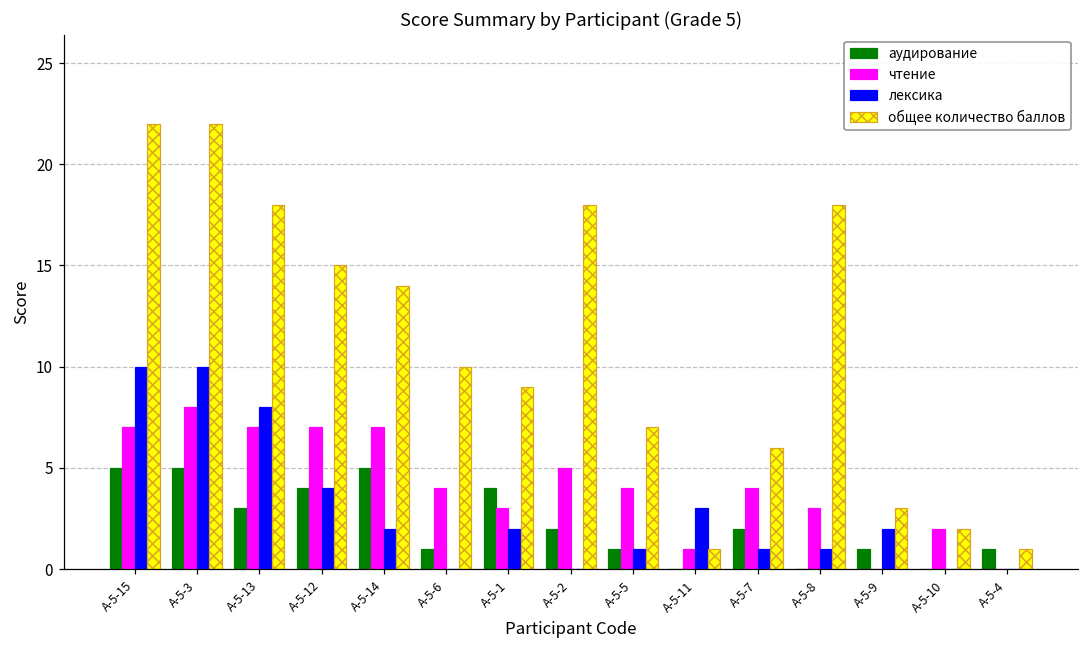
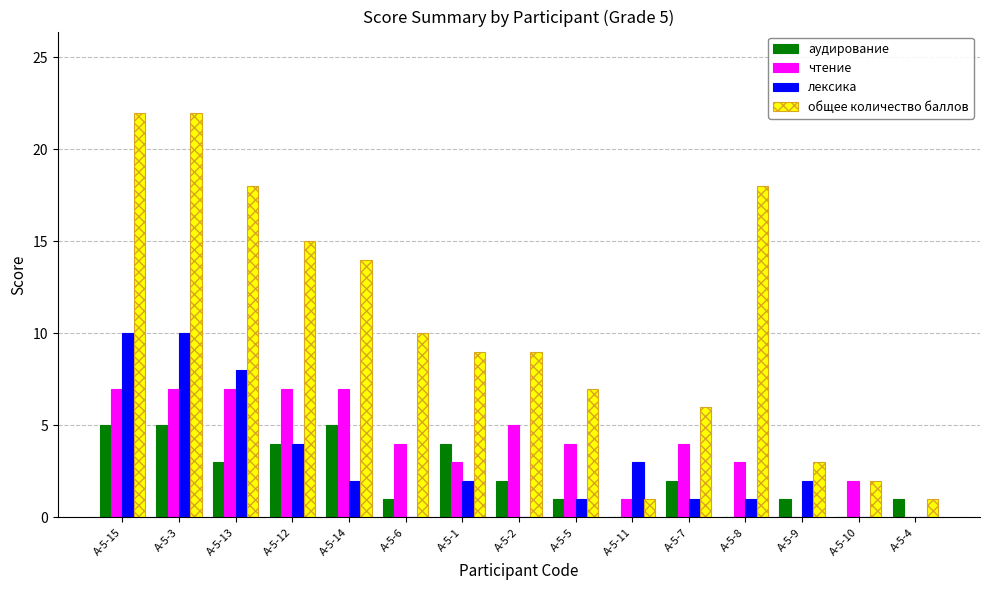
  {
    "аудирование": {
      "А-5-15": 5,
      "А-5-3": 5,
      "А-5-13": 3,
      "А-5-12": 4,
      "А-5-14": 5,
      "А-5-6": 1,
      "А-5-1": 4,
      "А-5-2": 2,
      "А-5-5": 1,
      "А-5-11": 0,
      "А-5-7": 2,
      "А-5-8": 0,
      "А-5-9": 1,
      "А-5-10": 0,
      "А-5-4": 1
    },
    "чтение": {
      "А-5-15": 7,
-     "А-5-3": 8,
+     "А-5-3": 7,
      "А-5-13": 7,
      "А-5-12": 7,
      "А-5-14": 7,
      "А-5-6": 4,
      "А-5-1": 3,
      "А-5-2": 5,
      "А-5-5": 4,
      "А-5-11": 1,
      "А-5-7": 4,
      "А-5-8": 3,
      "А-5-9": 0,
      "А-5-10": 2,
      "А-5-4": 0
    },
    "лексика": {
      "А-5-15": 10,
      "А-5-3": 10,
      "А-5-13": 8,
      "А-5-12": 4,
      "А-5-14": 2,
      "А-5-6": 0,
      "А-5-1": 2,
      "А-5-2": 0,
      "А-5-5": 1,
      "А-5-11": 3,
      "А-5-7": 1,
      "А-5-8": 1,
      "А-5-9": 2,
      "А-5-10": 0,
      "А-5-4": 0
    },
    "общее количество баллов": {
      "А-5-15": 22,
      "А-5-3": 22,
      "А-5-13": 18,
      "А-5-12": 15,
      "А-5-14": 14,
      "А-5-6": 10,
      "А-5-1": 9,
-     "А-5-2": 18,
+     "А-5-2": 9,
      "А-5-5": 7,
      "А-5-11": 1,
      "А-5-7": 6,
      "А-5-8": 18,
      "А-5-9": 3,
      "А-5-10": 2,
      "А-5-4": 1
    }
  }
